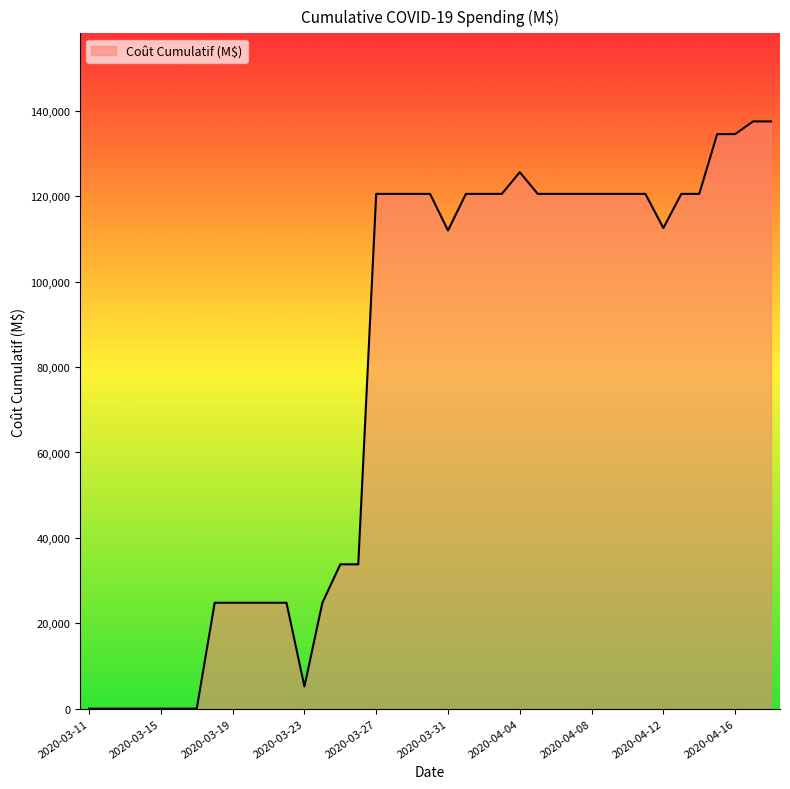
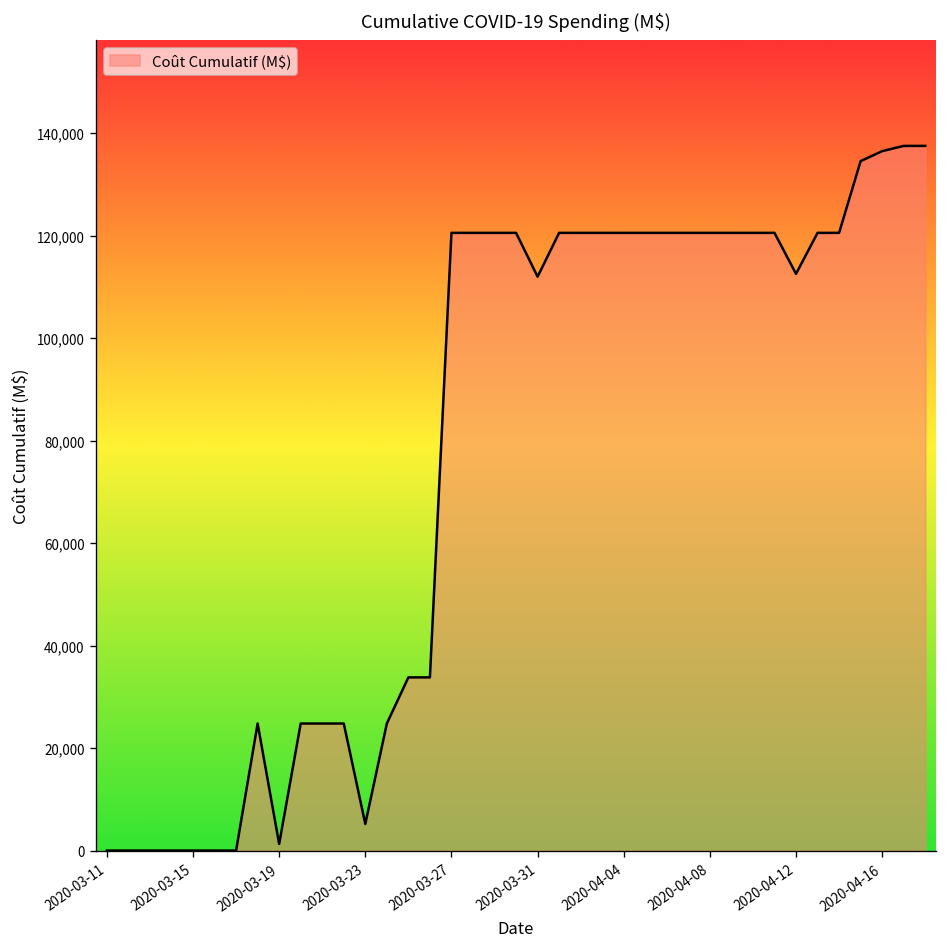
  {
    "2020-03-11": "0",
    "2020-03-15": "0",
-   "2020-03-19": "25,000",
+   "2020-03-19": "1,000",
    "2020-03-23": "5,000",
    "2020-03-27": "121,000",
    "2020-03-31": "112,000",
-   "2020-04-04": "126,000",
+   "2020-04-04": "121,000",
    "2020-04-08": "121,000",
    "2020-04-12": "113,000",
-   "2020-04-16": "135,000"
+   "2020-04-16": "137,000"
  }
